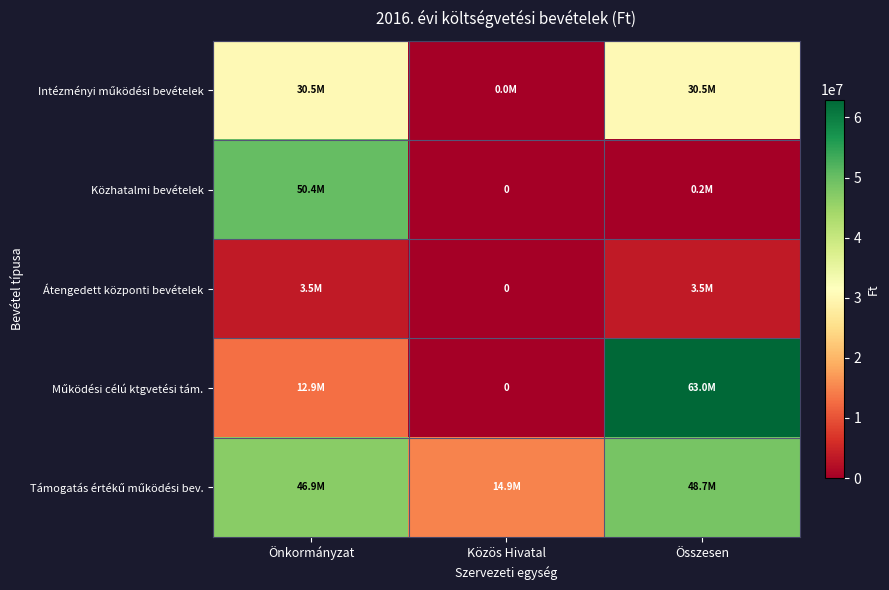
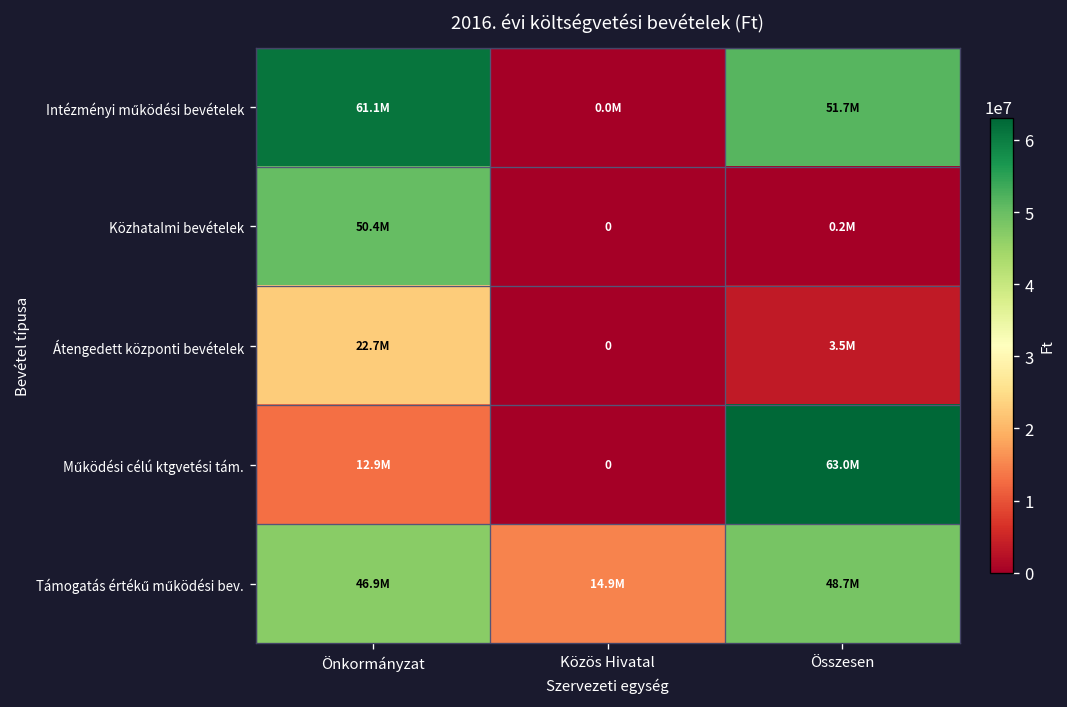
  {
    "Intézményi működési bevételek": {
-     "Önkormányzat": "30.5M",
+     "Önkormányzat": "61.1M",
      "Közös Hivatal": "0.0M",
-     "Összesen": "30.5M"
+     "Összesen": "51.7M"
    },
    "Közhatalmi bevételek": {
      "Önkormányzat": "50.4M",
      "Közös Hivatal": "0",
      "Összesen": "0.2M"
    },
    "Átengedett központi bevételek": {
-     "Önkormányzat": "3.5M",
+     "Önkormányzat": "22.7M",
      "Közös Hivatal": "0",
      "Összesen": "3.5M"
    },
    "Működési célú ktgvetési tám.": {
      "Önkormányzat": "12.9M",
      "Közös Hivatal": "0",
      "Összesen": "63.0M"
    },
    "Támogatás értékű működési bev.": {
      "Önkormányzat": "46.9M",
      "Közös Hivatal": "14.9M",
      "Összesen": "48.7M"
    }
  }
